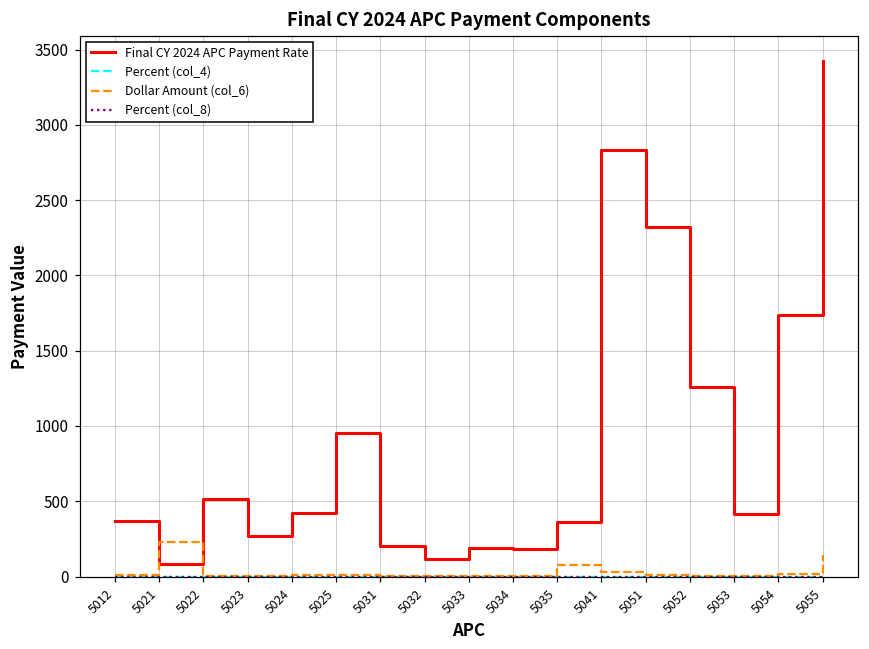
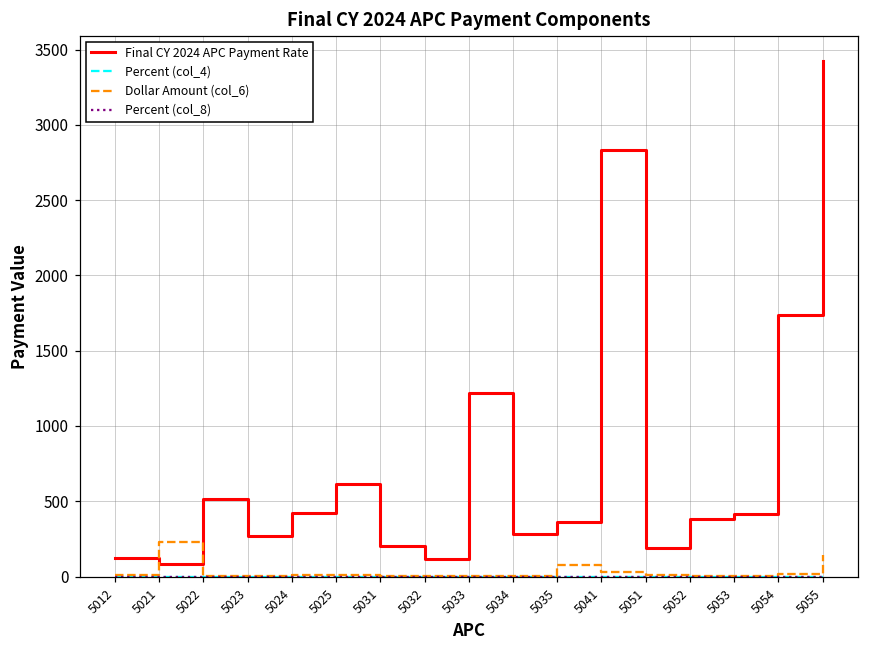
  {
    "Final CY 2024 APC Payment Rate": {
-     "5012": 370,
+     "5012": 130,
      "5021": 80,
      "5022": 520,
      "5023": 270,
      "5024": 420,
-     "5025": 950,
+     "5025": 610,
      "5031": 200,
      "5032": 120,
-     "5033": 190,
-     "5034": 180,
+     "5033": 1220,
+     "5034": 280,
      "5035": 360,
      "5041": 2830,
-     "5051": 2320,
-     "5052": 1260,
+     "5051": 190,
+     "5052": 380,
      "5053": 420,
      "5054": 1740,
      "5055": 3420
    },
    "Percent (col_8)": {
      "5021": 0,
      "5035": 0,
      "5041": 0,
      "5055": 0
    },
    "Dollar Amount (col_6)": {
      "5021": 230,
      "5035": 80,
      "5041": 30,
      "5055": 140
    }
  }
